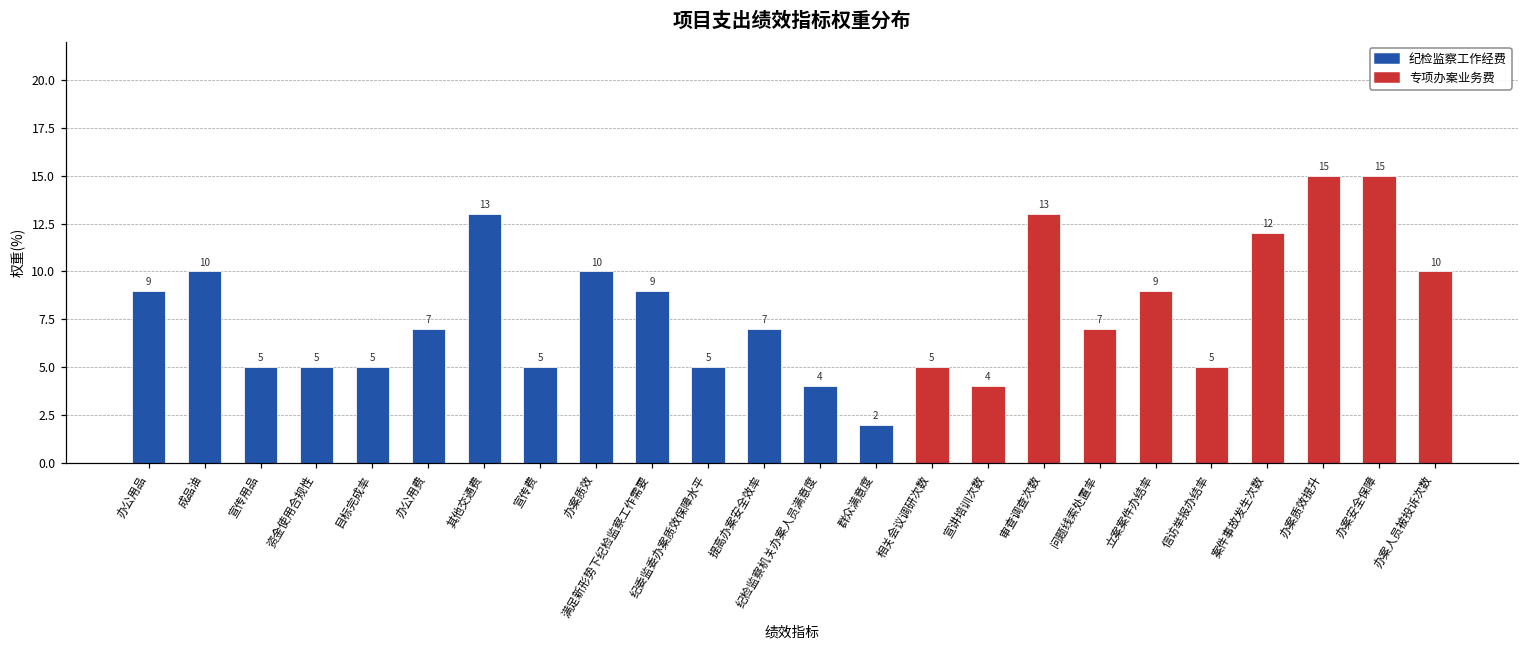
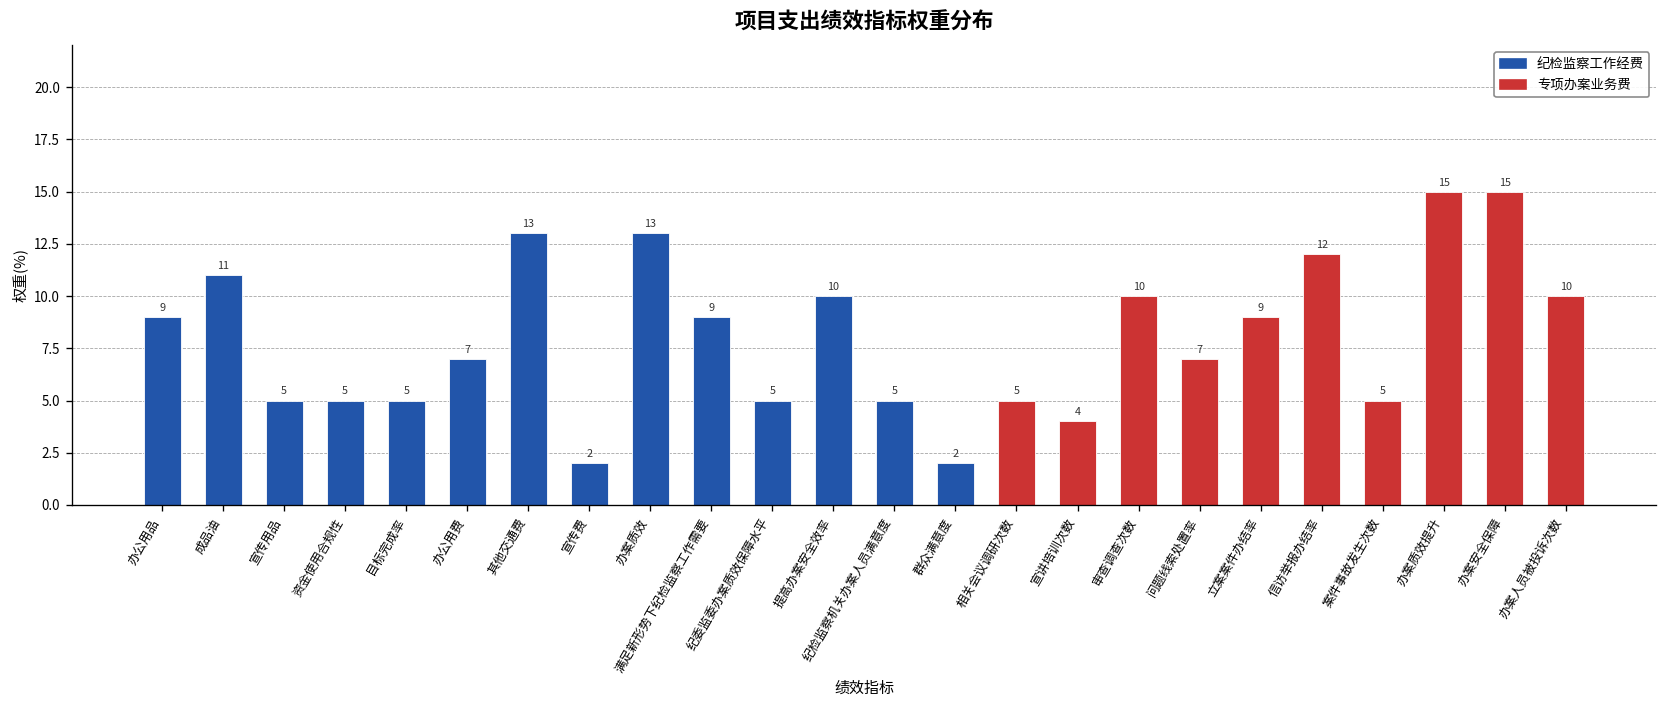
  {
    "办公用品": 9,
-   "成品油": 10,
+   "成品油": 11,
    "宣传用品": 5,
    "资金使用合规性": 5,
    "目标完成率": 5,
    "办公用费": 7,
    "其他交通费": 13,
-   "宣传费": 5,
-   "办案质效": 10,
+   "宣传费": 2,
+   "办案质效": 13,
    "满足新形势下纪检监察工作需要": 9,
    "纪委监委办案质效保障水平": 5,
-   "提高办案安全效率": 7,
-   "纪检监察机关办案人员满意度": 4,
+   "提高办案安全效率": 10,
+   "纪检监察机关办案人员满意度": 5,
    "群众满意度": 2,
    "相关会议调研次数": 5,
    "宣讲培训次数": 4,
-   "审查调查次数": 13,
+   "审查调查次数": 10,
    "问题线索处置率": 7,
    "立案案件办结率": 9,
-   "信访举报办结率": 5,
-   "案件事故发生次数": 12,
+   "信访举报办结率": 12,
+   "案件事故发生次数": 5,
    "办案质效提升": 15,
    "办案安全保障": 15,
    "办案人员被投诉次数": 10
  }
